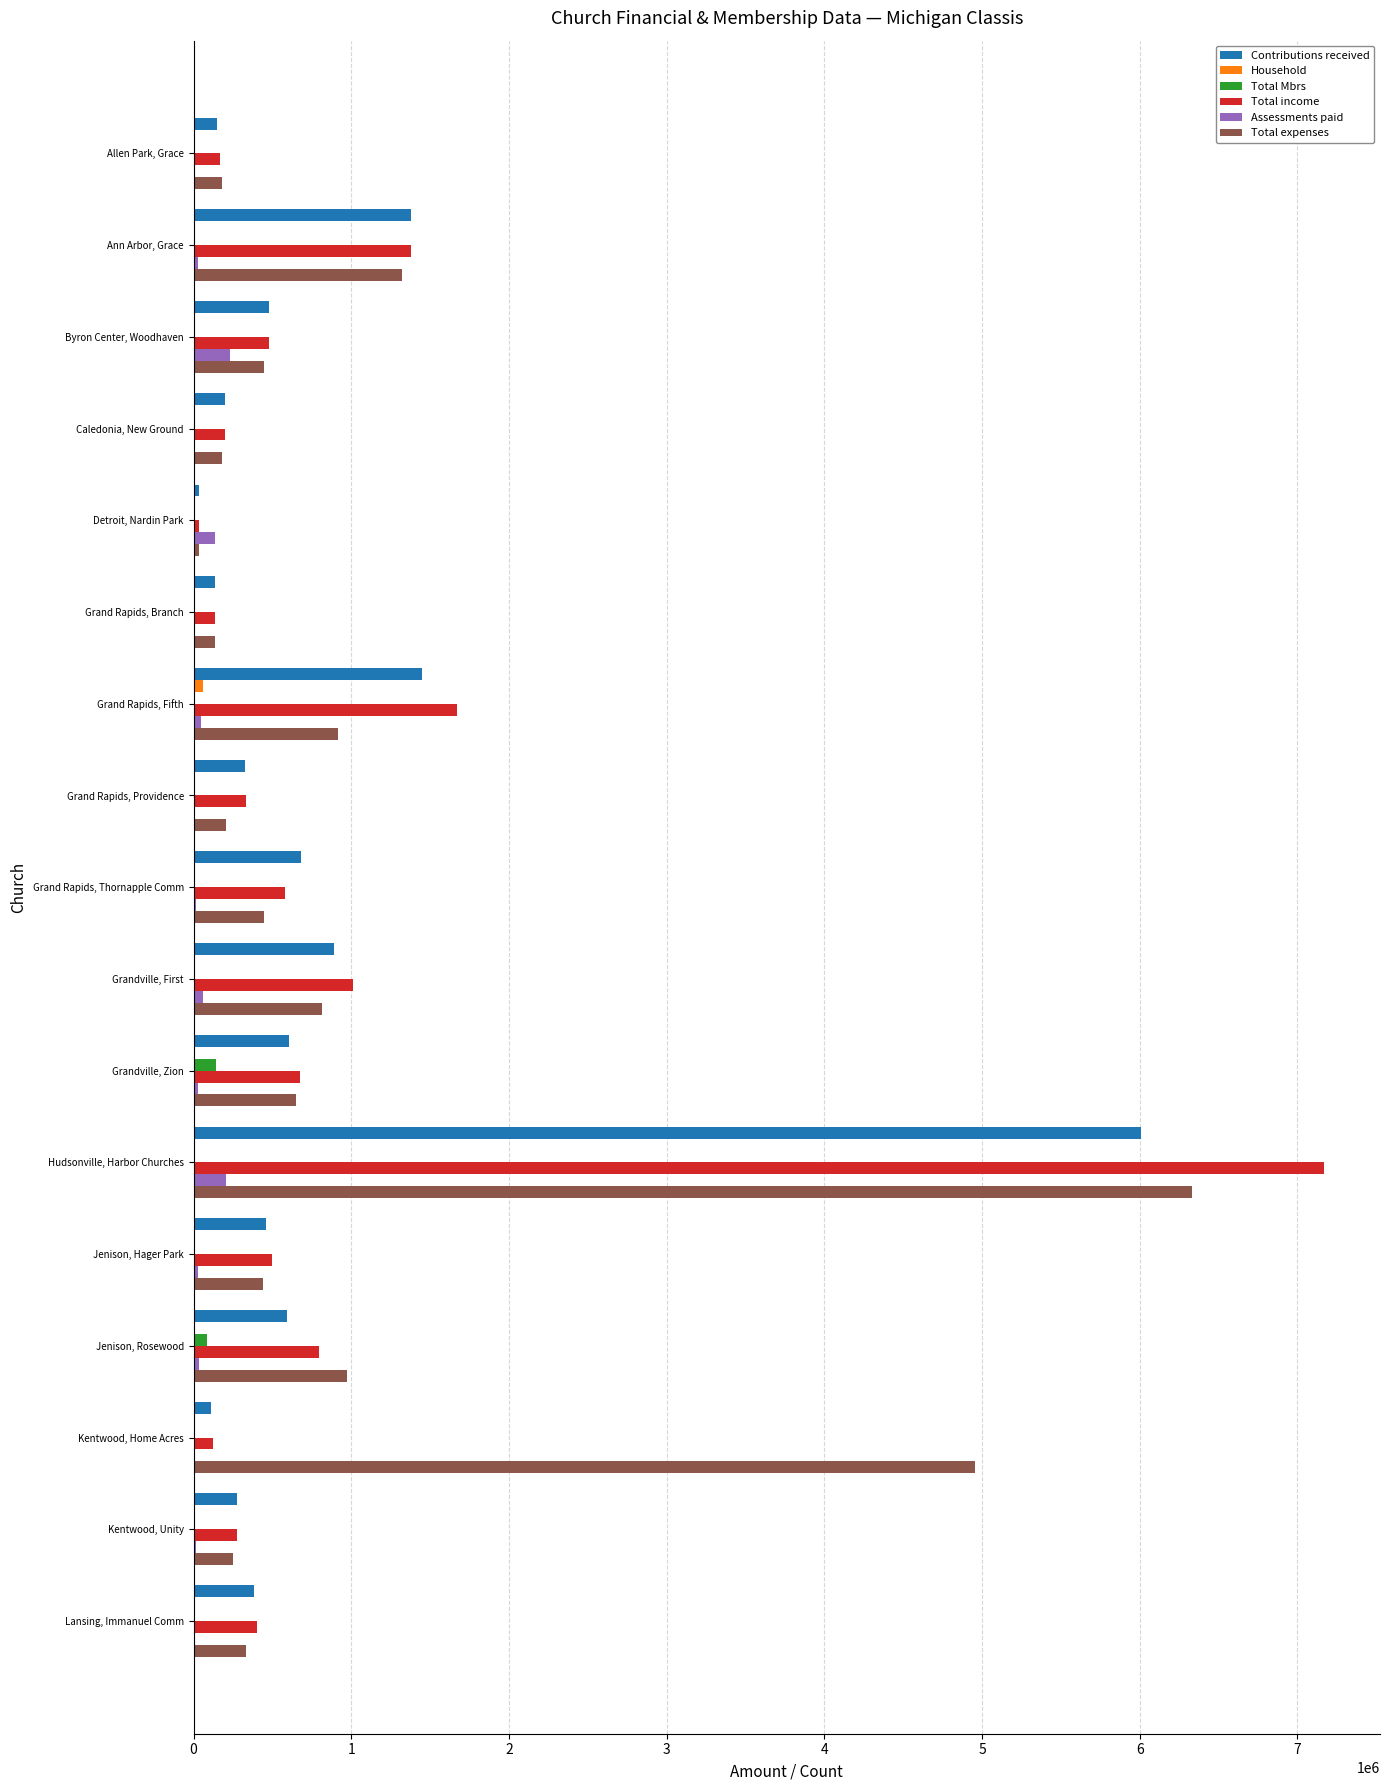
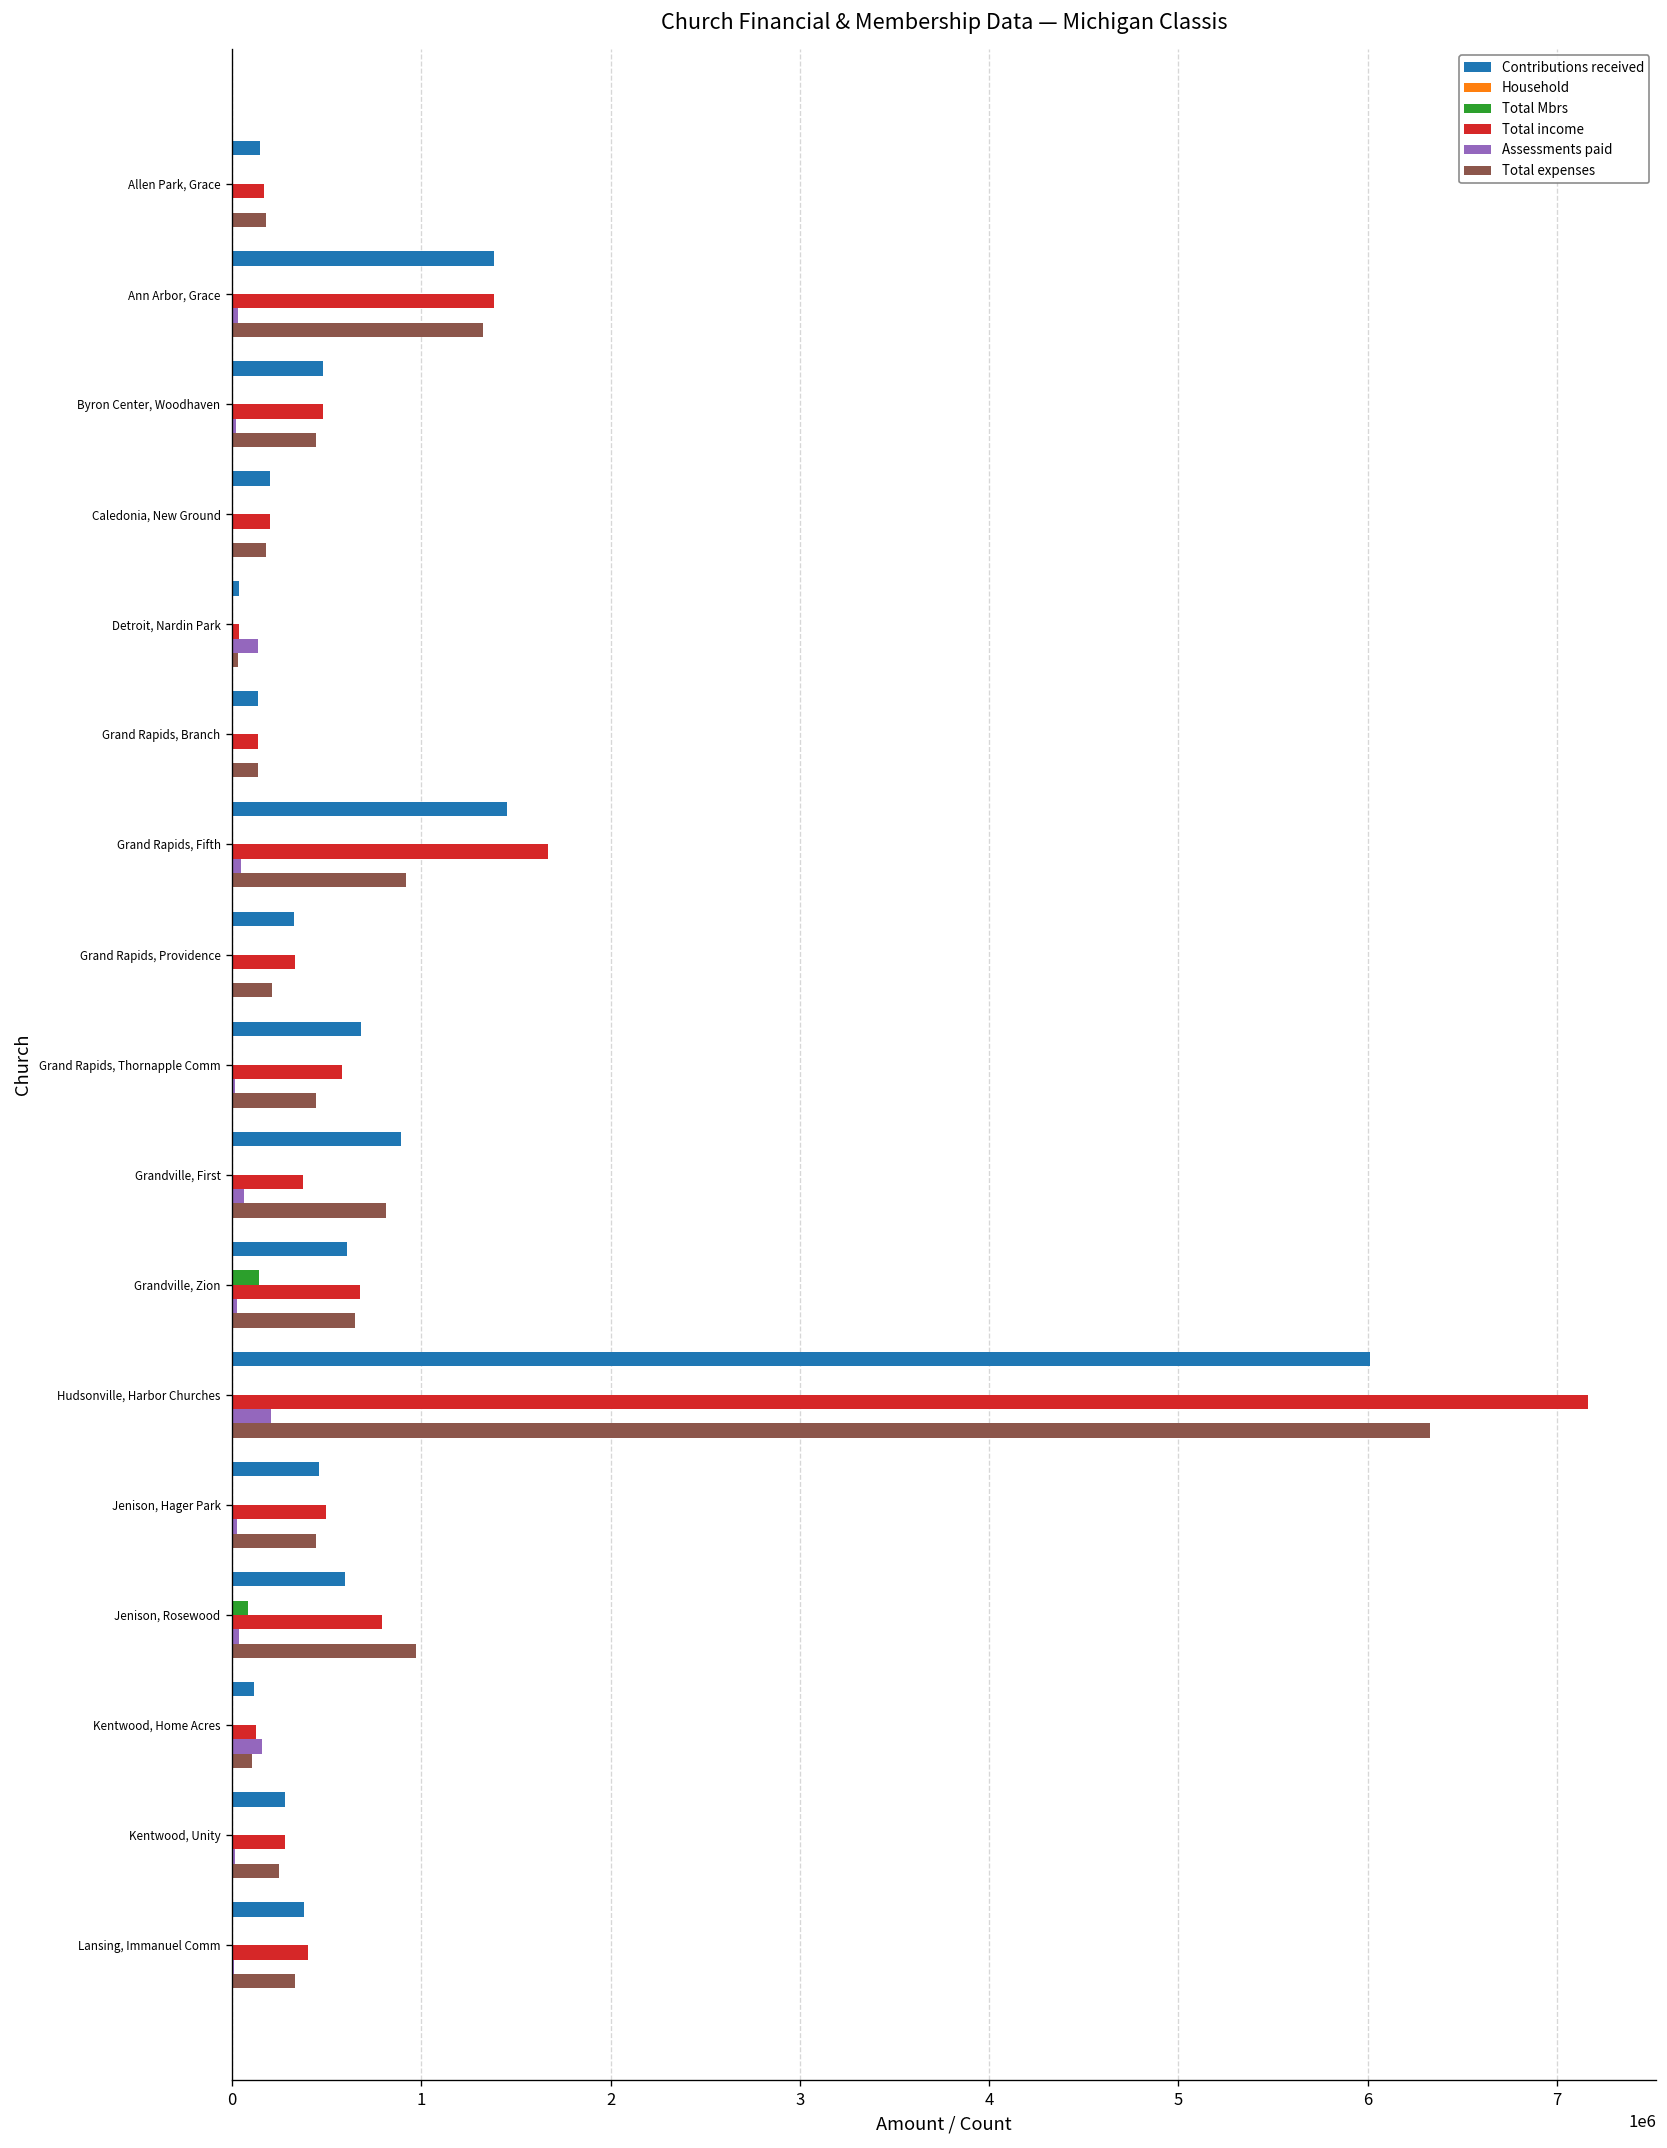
  {
    "Contributions received": {
      "Allen Park, Grace": 150000,
      "Ann Arbor, Grace": 1380000,
      "Byron Center, Woodhaven": 480000,
      "Caledonia, New Ground": 200000,
      "Detroit, Nardin Park": 40000,
      "Grand Rapids, Branch": 140000,
      "Grand Rapids, Fifth": 1450000,
      "Grand Rapids, Providence": 330000,
      "Grand Rapids, Thornapple Comm": 680000,
      "Grandville, First": 890000,
      "Grandville, Zion": 610000,
      "Hudsonville, Harbor Churches": 6010000,
      "Jenison, Hager Park": 460000,
      "Jenison, Rosewood": 590000,
      "Kentwood, Home Acres": 110000,
      "Kentwood, Unity": 280000,
      "Lansing, Immanuel Comm": 380000
    },
    "Household": {
-     "Grand Rapids, Fifth": 60000
+     "Grand Rapids, Fifth": 0
    },
    "Total Mbrs": {
      "Grandville, Zion": 140000,
      "Jenison, Rosewood": 80000
    },
    "Total income": {
      "Allen Park, Grace": 170000,
      "Ann Arbor, Grace": 1380000,
      "Byron Center, Woodhaven": 480000,
      "Caledonia, New Ground": 200000,
      "Detroit, Nardin Park": 40000,
      "Grand Rapids, Branch": 140000,
      "Grand Rapids, Fifth": 1670000,
      "Grand Rapids, Providence": 330000,
      "Grand Rapids, Thornapple Comm": 580000,
-     "Grandville, First": 1010000,
+     "Grandville, First": 370000,
      "Grandville, Zion": 680000,
      "Hudsonville, Harbor Churches": 7160000,
      "Jenison, Hager Park": 500000,
      "Jenison, Rosewood": 790000,
      "Kentwood, Home Acres": 120000,
      "Kentwood, Unity": 280000,
      "Lansing, Immanuel Comm": 400000
    },
    "Assessments paid": {
      "Ann Arbor, Grace": 30000,
-     "Byron Center, Woodhaven": 230000,
+     "Byron Center, Woodhaven": 20000,
      "Caledonia, New Ground": 0,
      "Detroit, Nardin Park": 130000,
      "Grand Rapids, Fifth": 50000,
      "Grandville, First": 60000,
      "Grandville, Zion": 30000,
      "Hudsonville, Harbor Churches": 210000,
      "Jenison, Hager Park": 30000,
      "Jenison, Rosewood": 40000,
-     "Kentwood, Home Acres": 0
+     "Kentwood, Home Acres": 160000
    },
    "Total expenses": {
      "Allen Park, Grace": 180000,
      "Ann Arbor, Grace": 1320000,
      "Byron Center, Woodhaven": 440000,
      "Caledonia, New Ground": 180000,
      "Detroit, Nardin Park": 30000,
      "Grand Rapids, Branch": 130000,
      "Grand Rapids, Fifth": 920000,
      "Grand Rapids, Providence": 210000,
      "Grand Rapids, Thornapple Comm": 450000,
      "Grandville, First": 810000,
      "Grandville, Zion": 650000,
      "Hudsonville, Harbor Churches": 6330000,
      "Jenison, Hager Park": 440000,
      "Jenison, Rosewood": 970000,
-     "Kentwood, Home Acres": 4950000,
+     "Kentwood, Home Acres": 100000,
      "Kentwood, Unity": 250000,
      "Lansing, Immanuel Comm": 330000
    }
  }
